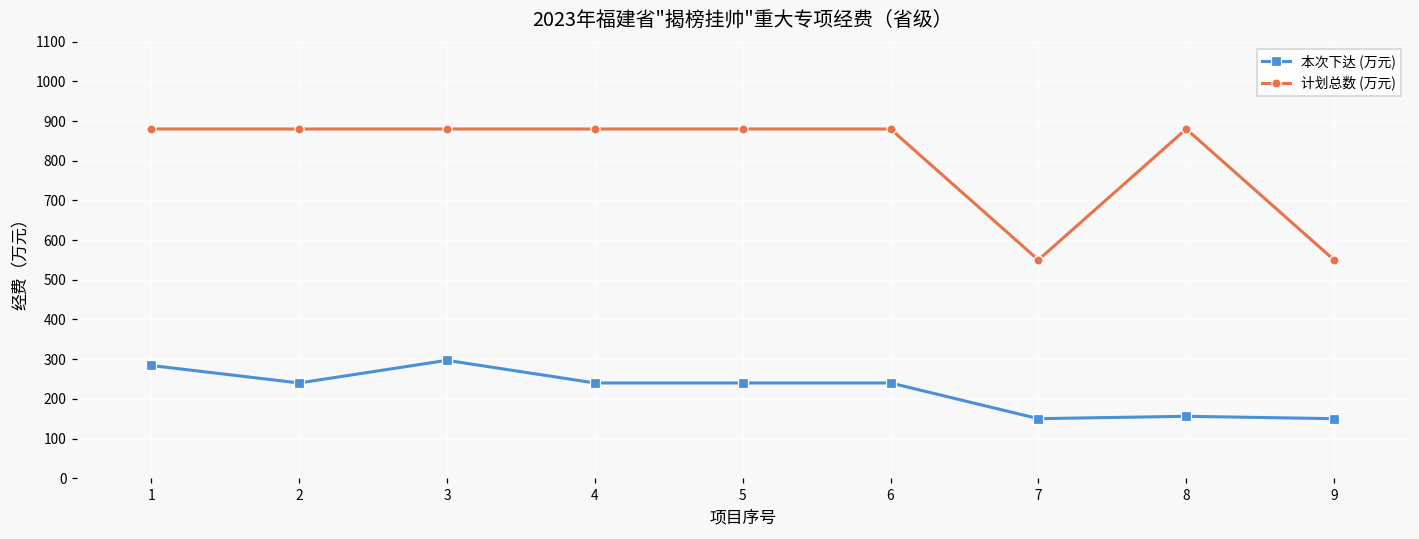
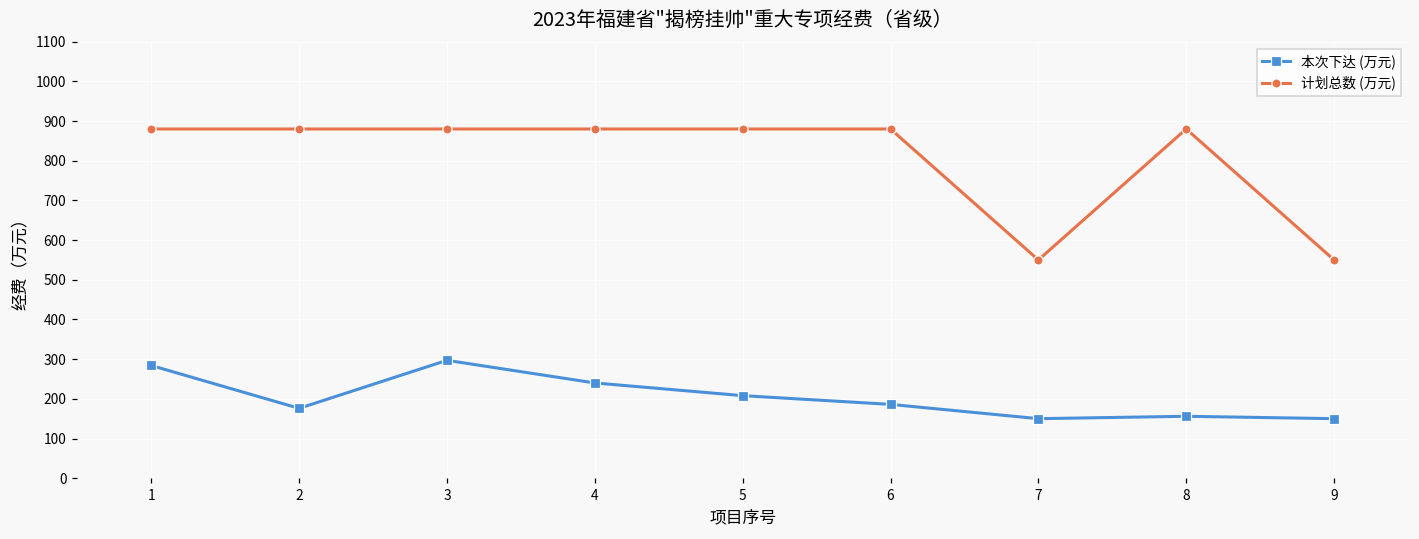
  {
    "本次下达 (万元)": {
      "1": 280,
-     "2": 240,
+     "2": 180,
      "3": 300,
      "4": 240,
-     "5": 240,
-     "6": 240,
+     "5": 210,
+     "6": 190,
      "7": 150,
      "8": 160,
      "9": 150
    },
    "计划总数 (万元)": {
      "1": 880,
      "2": 880,
      "3": 880,
      "4": 880,
      "5": 880,
      "6": 880,
      "7": 550,
      "8": 880,
      "9": 550
    }
  }
